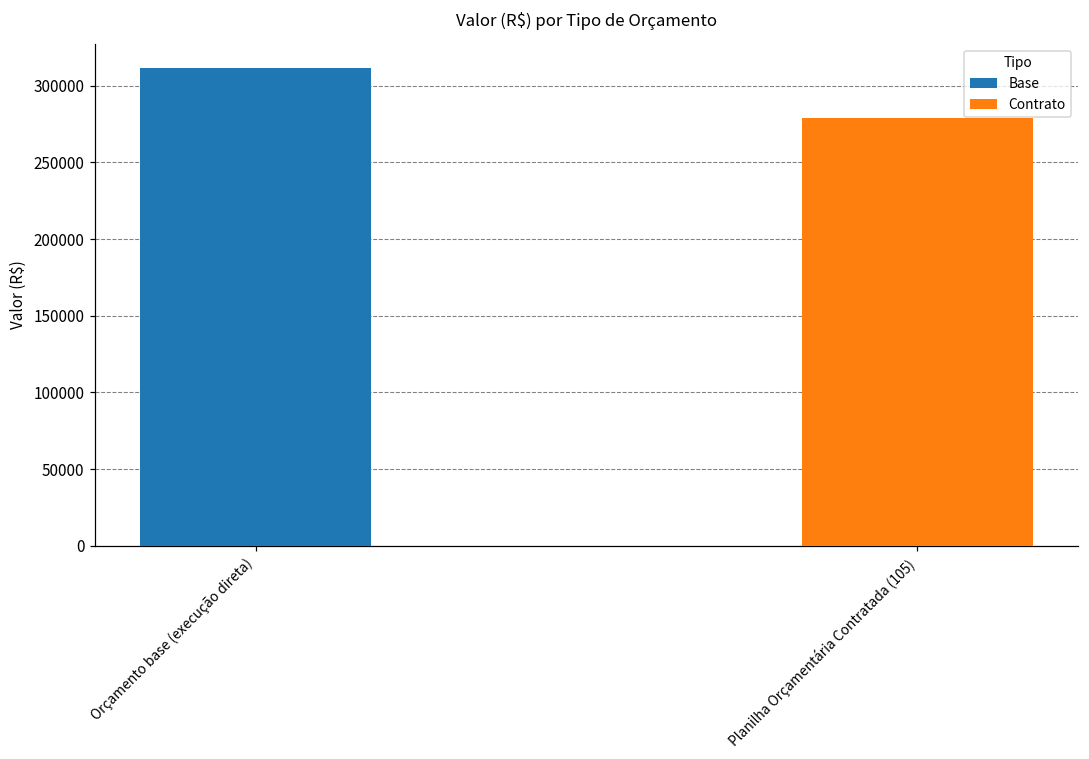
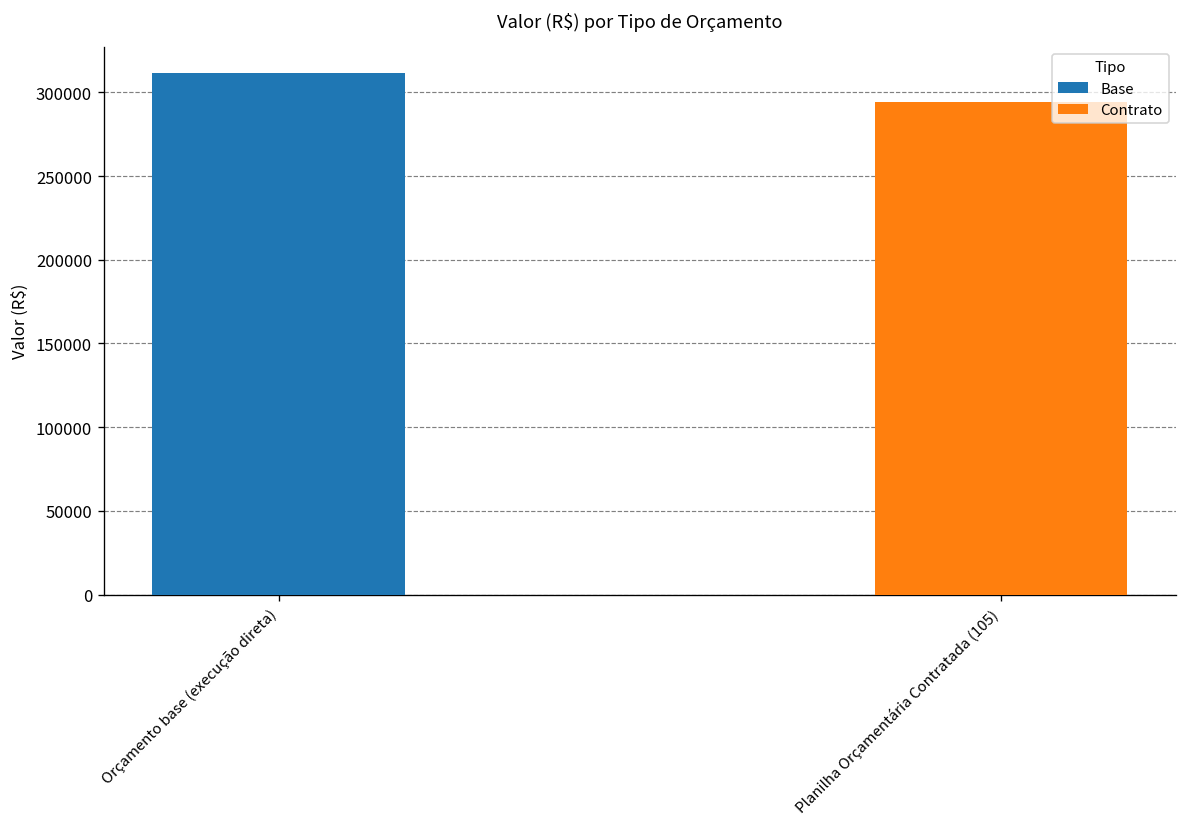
  {
    "Orçamento base (execução direta)": 312000,
-   "Planilha Orçamentária Contratada (105)": 279000
+   "Planilha Orçamentária Contratada (105)": 294000
  }
